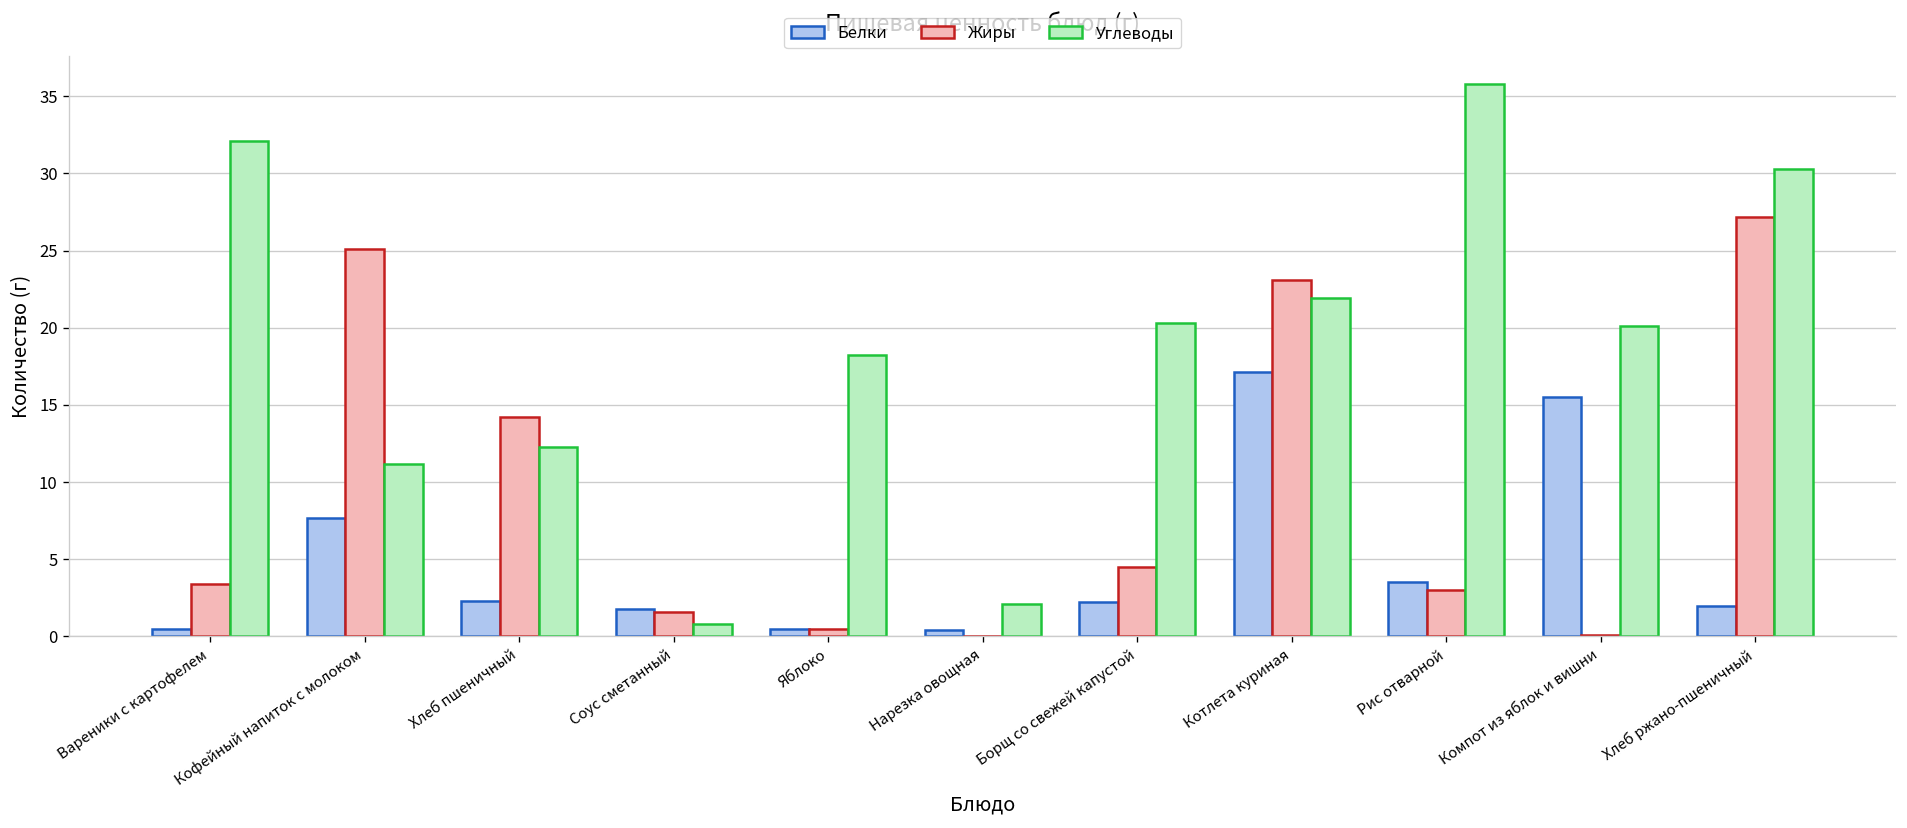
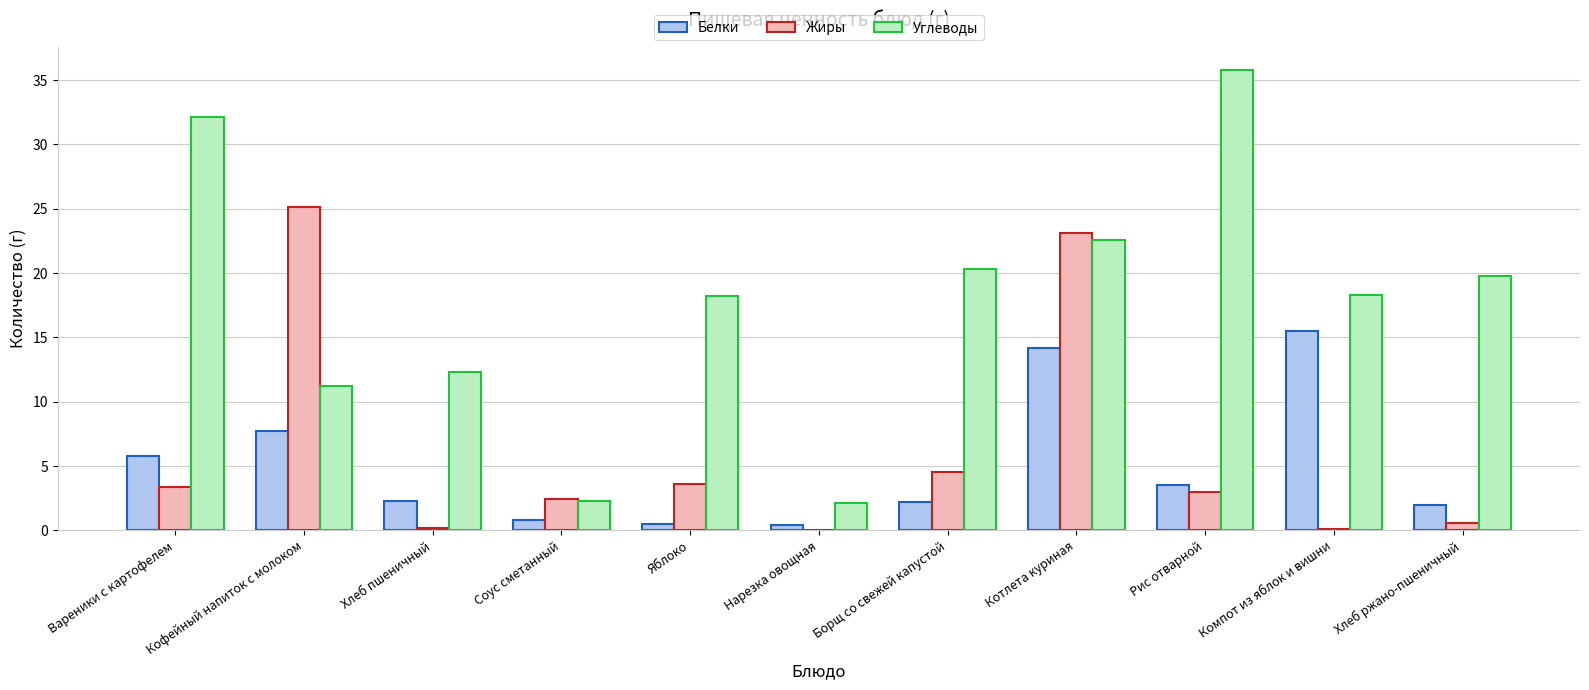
  {
    "Белки": {
-     "Вареники с картофелем": 0.5,
+     "Вареники с картофелем": 5.8,
      "Кофейный напиток с молоком": 7.7,
      "Хлеб пшеничный": 2.3,
-     "Соус сметанный": 1.8,
+     "Соус сметанный": 0.8,
      "Яблоко": 0.5,
      "Нарезка овощная": 0.4,
      "Борщ со свежей капустой": 2.2,
-     "Котлета куриная": 17.1,
+     "Котлета куриная": 14.2,
      "Рис отварной": 3.5,
      "Компот из яблок и вишни": 15.5,
      "Хлеб ржано-пшеничный": 2.0
    },
    "Жиры": {
      "Вареники с картофелем": 3.4,
      "Кофейный напиток с молоком": 25.1,
-     "Хлеб пшеничный": 14.2,
-     "Соус сметанный": 1.6,
-     "Яблоко": 0.5,
+     "Хлеб пшеничный": 0.2,
+     "Соус сметанный": 2.4,
+     "Яблоко": 3.6,
      "Нарезка овощная": 0.0,
      "Борщ со свежей капустой": 4.5,
      "Котлета куриная": 23.1,
      "Рис отварной": 3.0,
-     "Хлеб ржано-пшеничный": 27.2
+     "Хлеб ржано-пшеничный": 0.6
    },
    "Углеводы": {
      "Вареники с картофелем": 32.1,
      "Кофейный напиток с молоком": 11.2,
      "Хлеб пшеничный": 12.3,
-     "Соус сметанный": 0.8,
+     "Соус сметанный": 2.3,
      "Яблоко": 18.2,
      "Нарезка овощная": 2.1,
      "Борщ со свежей капустой": 20.3,
-     "Котлета куриная": 21.9,
+     "Котлета куриная": 22.6,
      "Рис отварной": 35.8,
-     "Компот из яблок и вишни": 20.1,
-     "Хлеб ржано-пшеничный": 30.3
+     "Компот из яблок и вишни": 18.3,
+     "Хлеб ржано-пшеничный": 19.8
    }
  }
